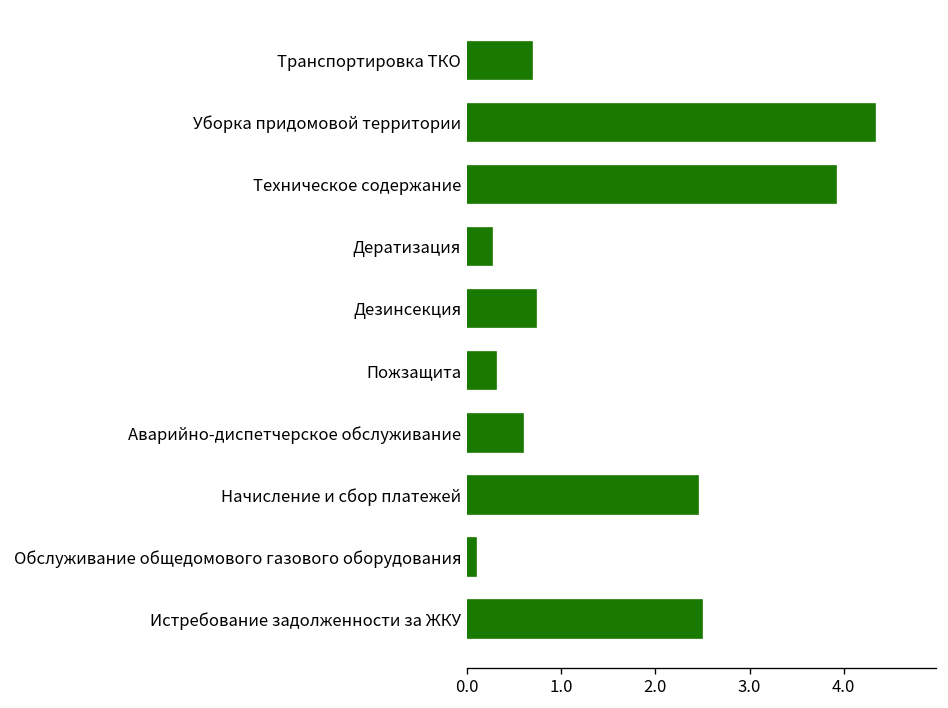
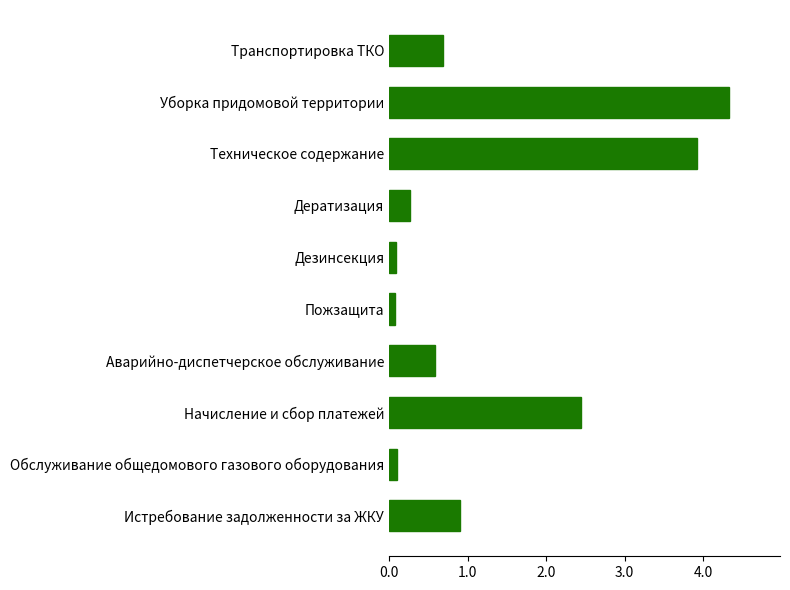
  {
    "Транспортировка ТКО": 0.7,
    "Уборка придомовой территории": 4.3,
    "Техническое содержание": 3.9,
    "Дератизация": 0.3,
-   "Дезинсекция": 0.7,
-   "Пожзащита": 0.3,
+   "Дезинсекция": 0.1,
+   "Пожзащита": 0.1,
    "Аварийно-диспетчерское обслуживание": 0.6,
    "Начисление и сбор платежей": 2.5,
    "Обслуживание общедомового газового оборудования": 0.1,
-   "Истребование задолженности за ЖКУ": 2.5
+   "Истребование задолженности за ЖКУ": 0.9
  }
